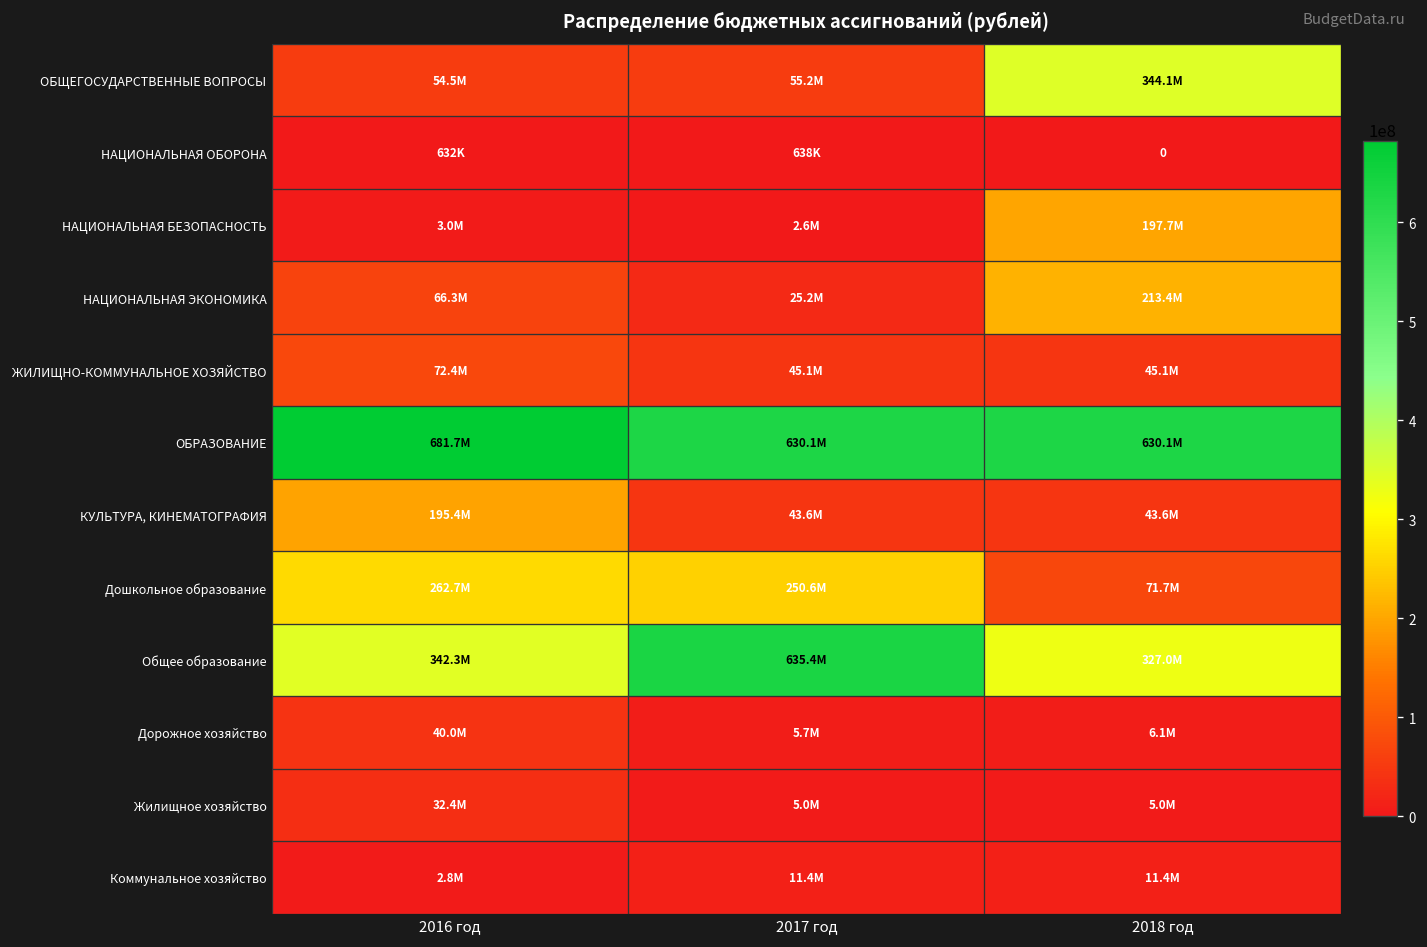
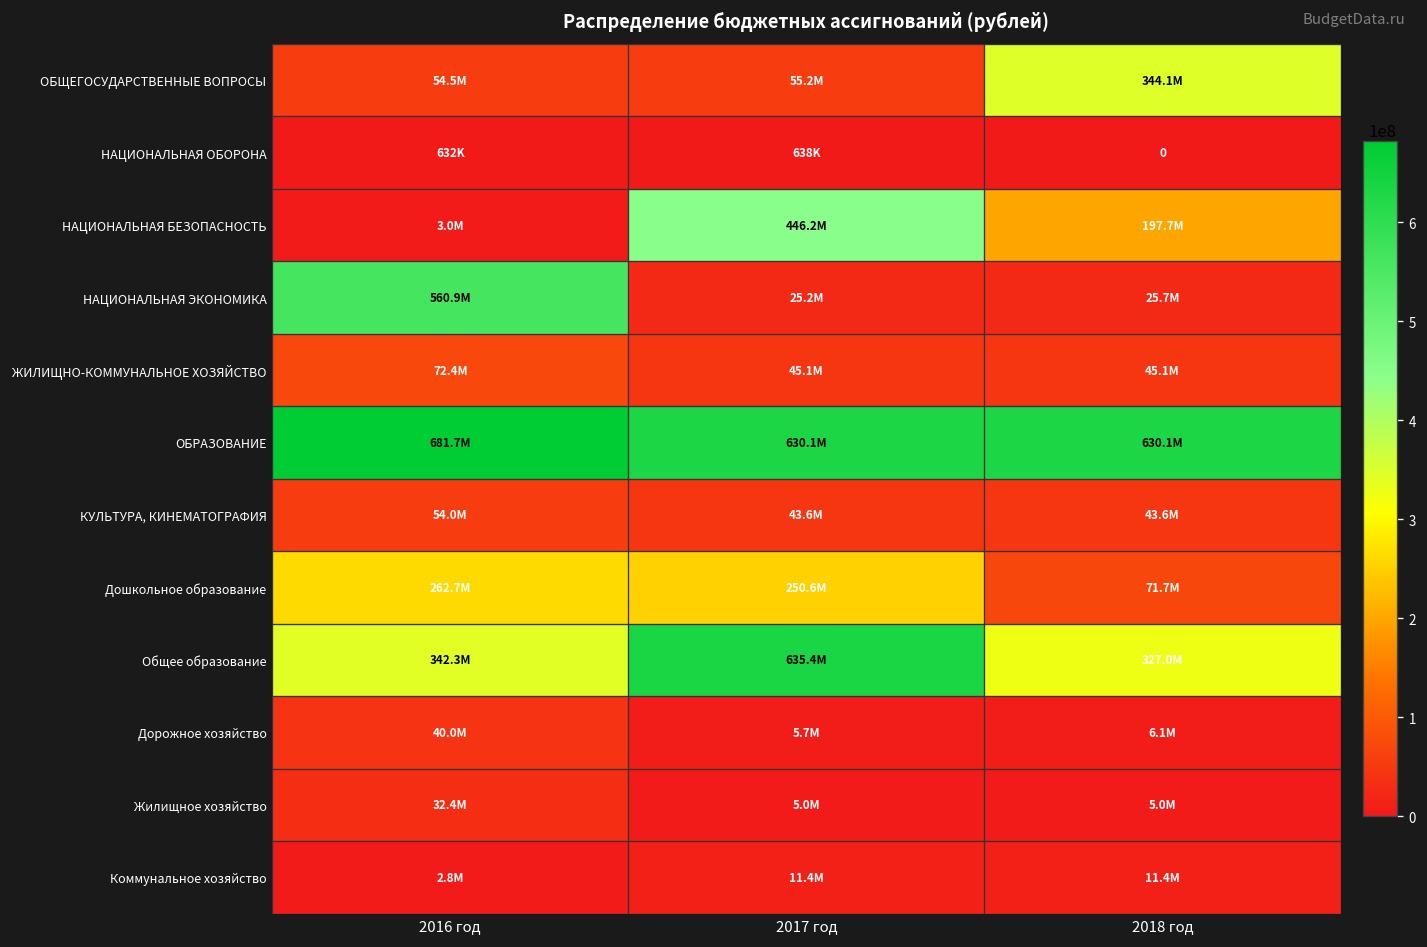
  {
    "ОБЩЕГОСУДАРСТВЕННЫЕ ВОПРОСЫ": {
      "2016 год": "54.5M",
      "2017 год": "55.2M",
      "2018 год": "344.1M"
    },
    "НАЦИОНАЛЬНАЯ ОБОРОНА": {
      "2016 год": "632K",
      "2017 год": "638K",
      "2018 год": "0"
    },
    "НАЦИОНАЛЬНАЯ БЕЗОПАСНОСТЬ": {
      "2016 год": "3.0M",
-     "2017 год": "2.6M",
+     "2017 год": "446.2M",
      "2018 год": "197.7M"
    },
    "НАЦИОНАЛЬНАЯ ЭКОНОМИКА": {
-     "2016 год": "66.3M",
+     "2016 год": "560.9M",
      "2017 год": "25.2M",
-     "2018 год": "213.4M"
+     "2018 год": "25.7M"
    },
    "ЖИЛИЩНО-КОММУНАЛЬНОЕ ХОЗЯЙСТВО": {
      "2016 год": "72.4M",
      "2017 год": "45.1M",
      "2018 год": "45.1M"
    },
    "ОБРАЗОВАНИЕ": {
      "2016 год": "681.7M",
      "2017 год": "630.1M",
      "2018 год": "630.1M"
    },
    "КУЛЬТУРА, КИНЕМАТОГРАФИЯ": {
-     "2016 год": "195.4M",
+     "2016 год": "54.0M",
      "2017 год": "43.6M",
      "2018 год": "43.6M"
    },
    "Дошкольное образование": {
      "2016 год": "262.7M",
      "2017 год": "250.6M",
      "2018 год": "71.7M"
    },
    "Общее образование": {
      "2016 год": "342.3M",
      "2017 год": "635.4M",
      "2018 год": "327.0M"
    },
    "Дорожное хозяйство": {
      "2016 год": "40.0M",
      "2017 год": "5.7M",
      "2018 год": "6.1M"
    },
    "Жилищное хозяйство": {
      "2016 год": "32.4M",
      "2017 год": "5.0M",
      "2018 год": "5.0M"
    },
    "Коммунальное хозяйство": {
      "2016 год": "2.8M",
      "2017 год": "11.4M",
      "2018 год": "11.4M"
    }
  }
